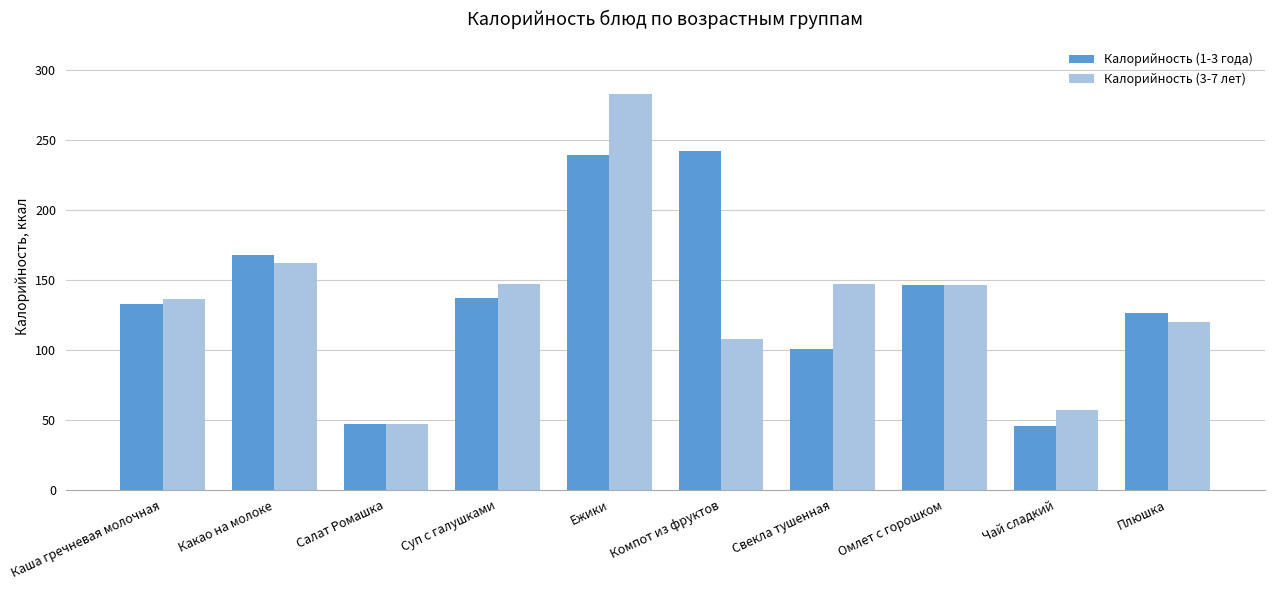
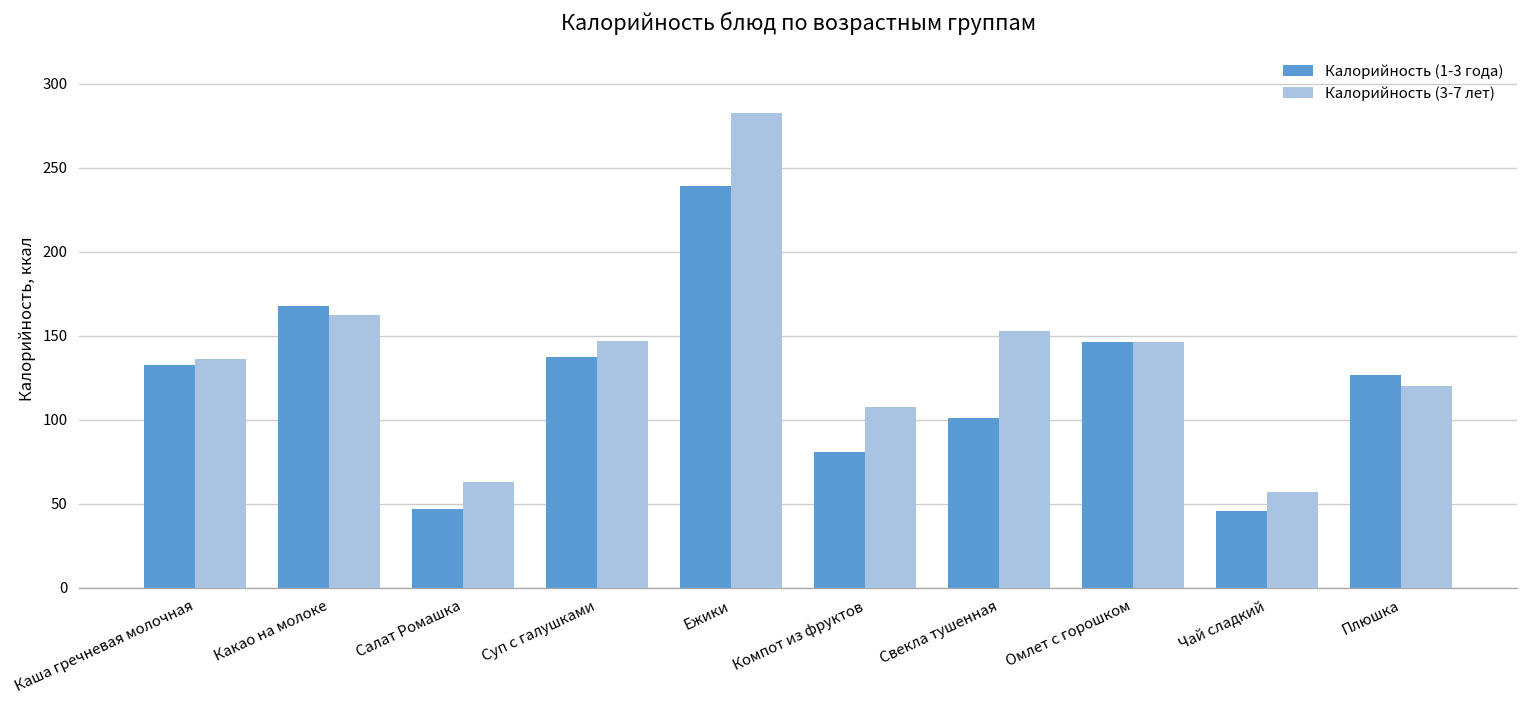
  {
    "Калорийность (1-3 года)": {
      "Каша гречневая молочная": 133,
      "Какао на молоке": 168,
      "Салат Ромашка": 47,
      "Суп с галушками": 137,
      "Ежики": 239,
-     "Компот из фруктов": 242,
+     "Компот из фруктов": 81,
      "Свекла тушенная": 101,
      "Омлет с горошком": 146,
      "Чай сладкий": 46,
      "Плюшка": 126
    },
    "Калорийность (3-7 лет)": {
      "Каша гречневая молочная": 136,
      "Какао на молоке": 162,
-     "Салат Ромашка": 47,
+     "Салат Ромашка": 63,
      "Суп с галушками": 147,
      "Ежики": 283,
      "Компот из фруктов": 108,
-     "Свекла тушенная": 147,
+     "Свекла тушенная": 153,
      "Омлет с горошком": 146,
      "Чай сладкий": 57,
      "Плюшка": 120
    }
  }
